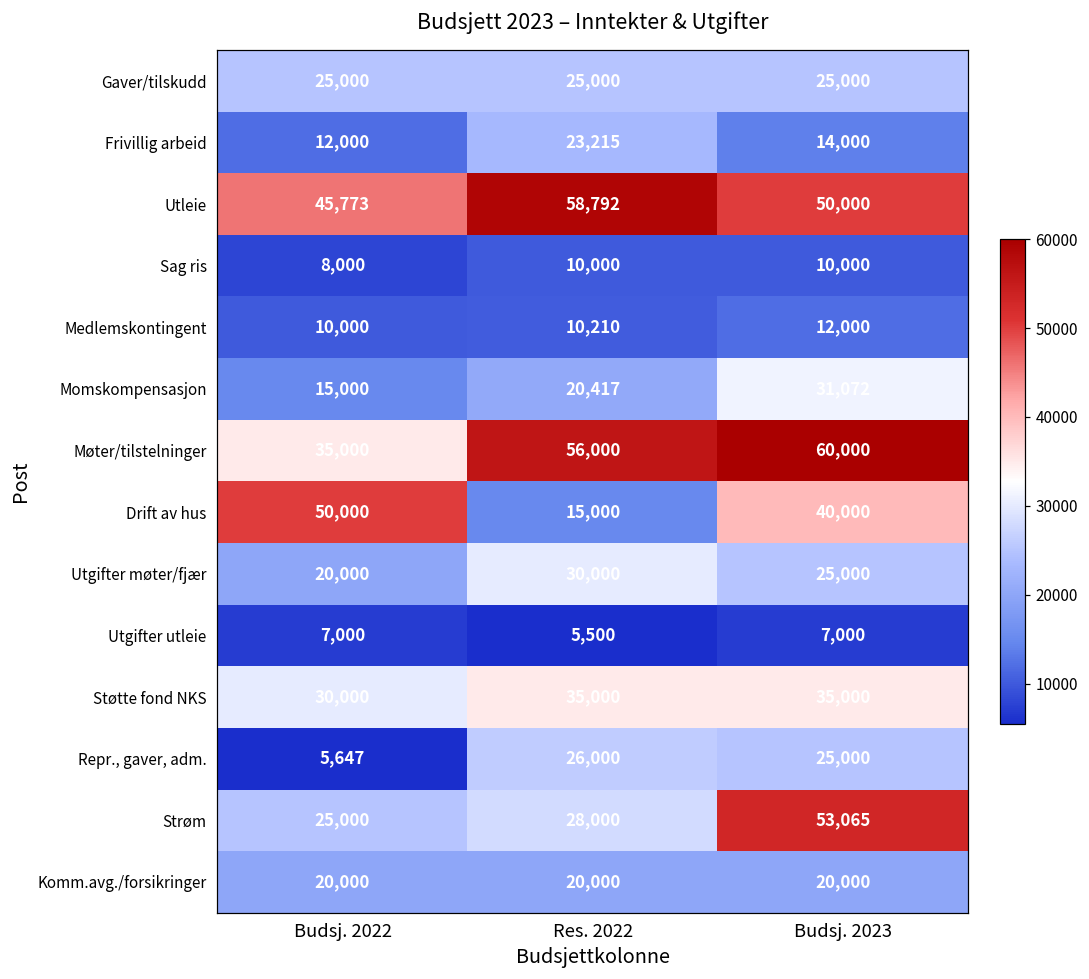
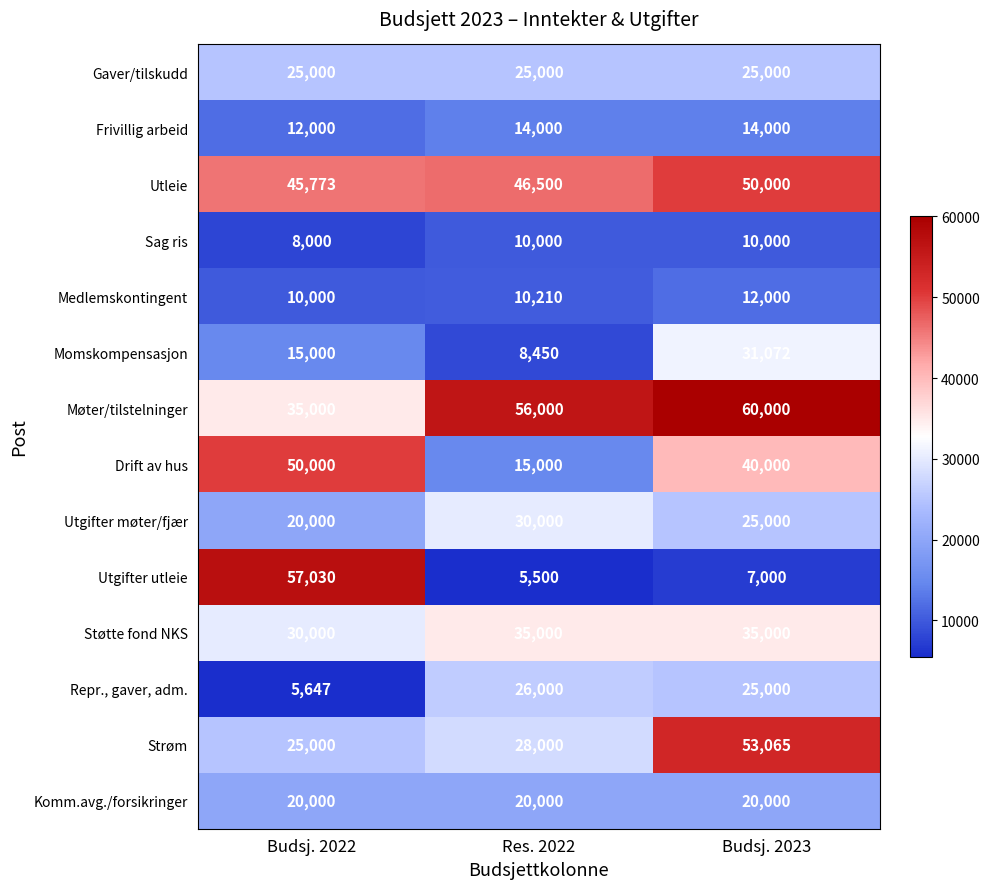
  {
    "Gaver/tilskudd": {
      "Budsj. 2022": "25,000",
      "Res. 2022": "25,000",
      "Budsj. 2023": "25,000"
    },
    "Frivillig arbeid": {
      "Budsj. 2022": "12,000",
-     "Res. 2022": "23,215",
+     "Res. 2022": "14,000",
      "Budsj. 2023": "14,000"
    },
    "Utleie": {
      "Budsj. 2022": "45,773",
-     "Res. 2022": "58,792",
+     "Res. 2022": "46,500",
      "Budsj. 2023": "50,000"
    },
    "Sag ris": {
      "Budsj. 2022": "8,000",
      "Res. 2022": "10,000",
      "Budsj. 2023": "10,000"
    },
    "Medlemskontingent": {
      "Budsj. 2022": "10,000",
      "Res. 2022": "10,210",
      "Budsj. 2023": "12,000"
    },
    "Momskompensasjon": {
      "Budsj. 2022": "15,000",
-     "Res. 2022": "20,417"
+     "Res. 2022": "8,450"
    },
    "Møter/tilstelninger": {
      "Res. 2022": "56,000",
      "Budsj. 2023": "60,000"
    },
    "Drift av hus": {
      "Budsj. 2022": "50,000",
      "Res. 2022": "15,000",
      "Budsj. 2023": "40,000"
    },
    "Utgifter møter/fjær": {
      "Budsj. 2022": "20,000",
      "Budsj. 2023": "25,000"
    },
    "Utgifter utleie": {
-     "Budsj. 2022": "7,000",
+     "Budsj. 2022": "57,030",
      "Res. 2022": "5,500",
      "Budsj. 2023": "7,000"
    },
    "Repr., gaver, adm.": {
      "Budsj. 2022": "5,647",
      "Res. 2022": "26,000",
      "Budsj. 2023": "25,000"
    },
    "Strøm": {
      "Budsj. 2022": "25,000",
      "Budsj. 2023": "53,065"
    },
    "Komm.avg./forsikringer": {
      "Budsj. 2022": "20,000",
      "Res. 2022": "20,000",
      "Budsj. 2023": "20,000"
    }
  }
